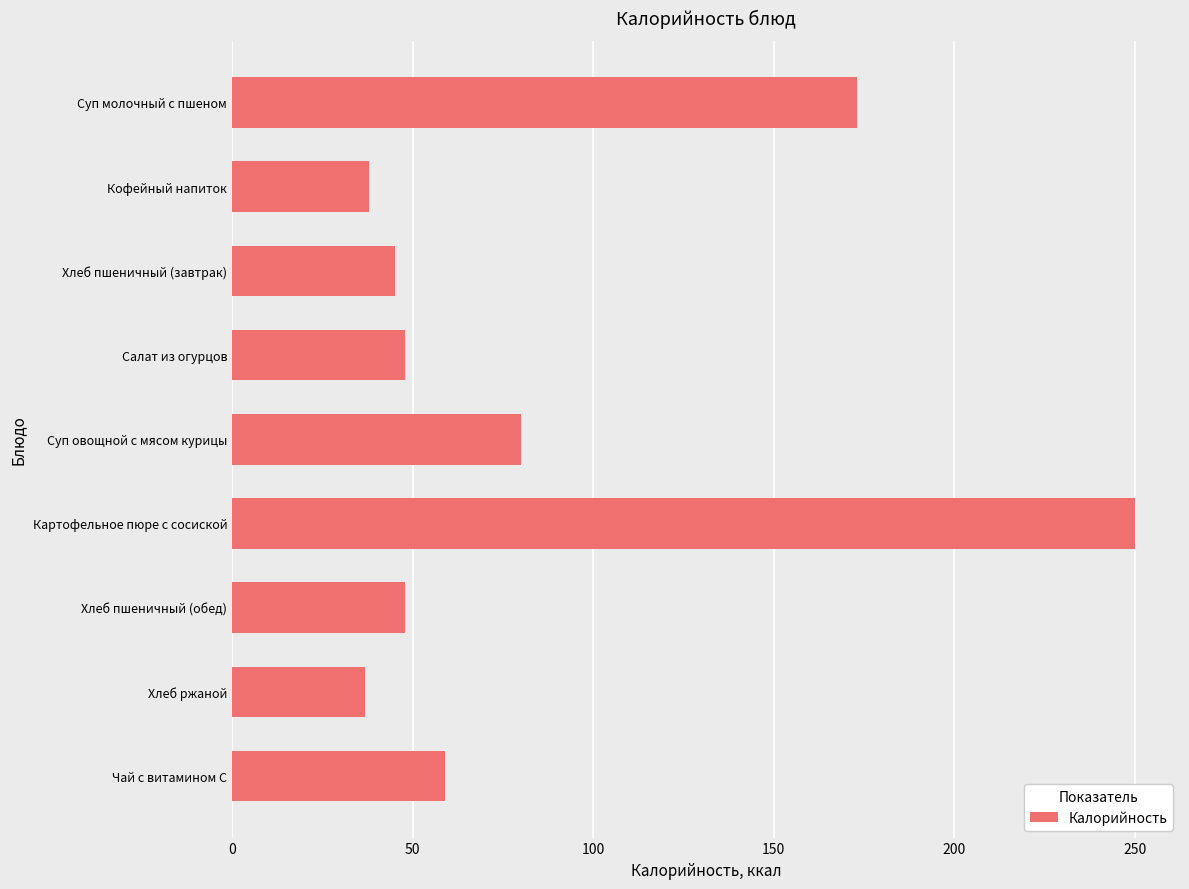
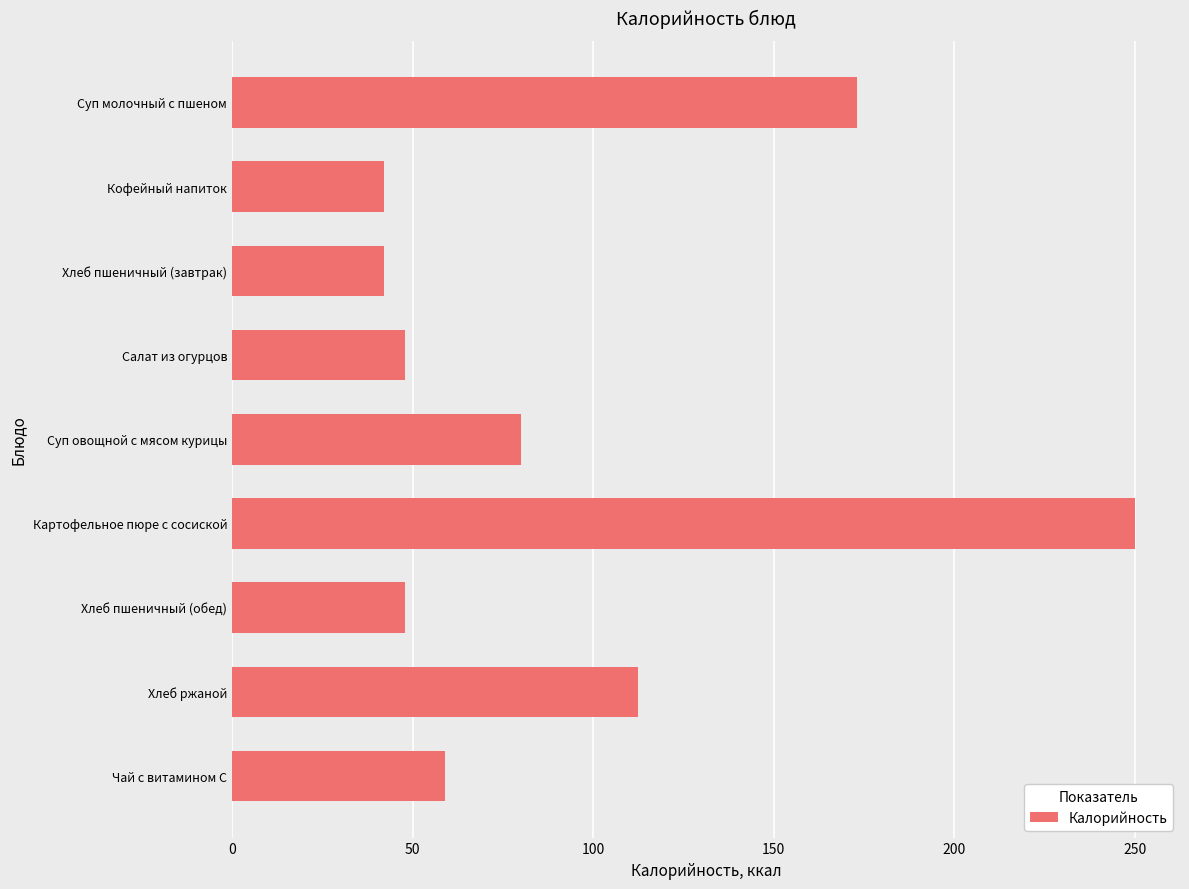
  {
    "Суп молочный с пшеном": 173,
-   "Кофейный напиток": 38,
-   "Хлеб пшеничный (завтрак)": 45,
+   "Кофейный напиток": 42,
+   "Хлеб пшеничный (завтрак)": 42,
    "Салат из огурцов": 48,
    "Суп овощной с мясом курицы": 80,
    "Картофельное пюре с сосиской": 250,
    "Хлеб пшеничный (обед)": 48,
-   "Хлеб ржаной": 37,
+   "Хлеб ржаной": 113,
    "Чай с витамином С": 59
  }
